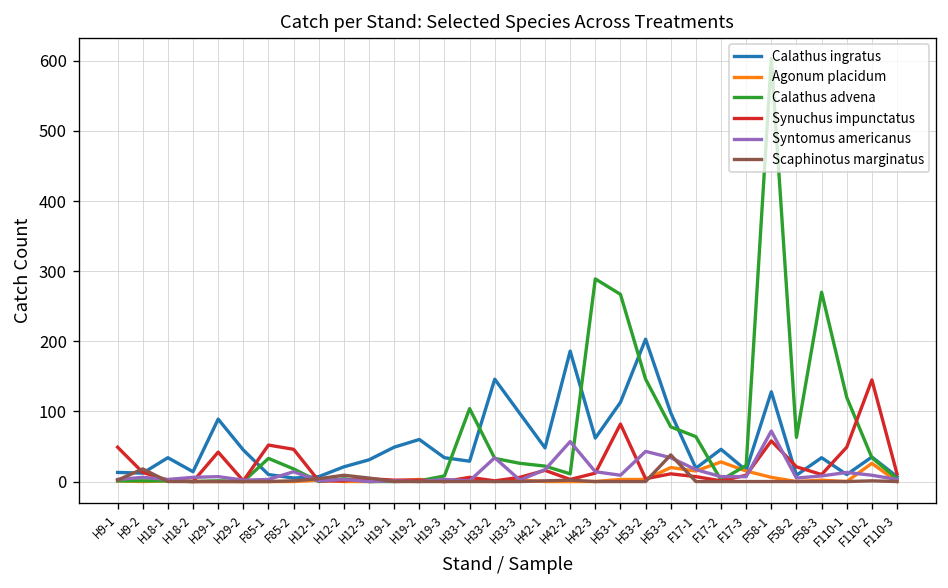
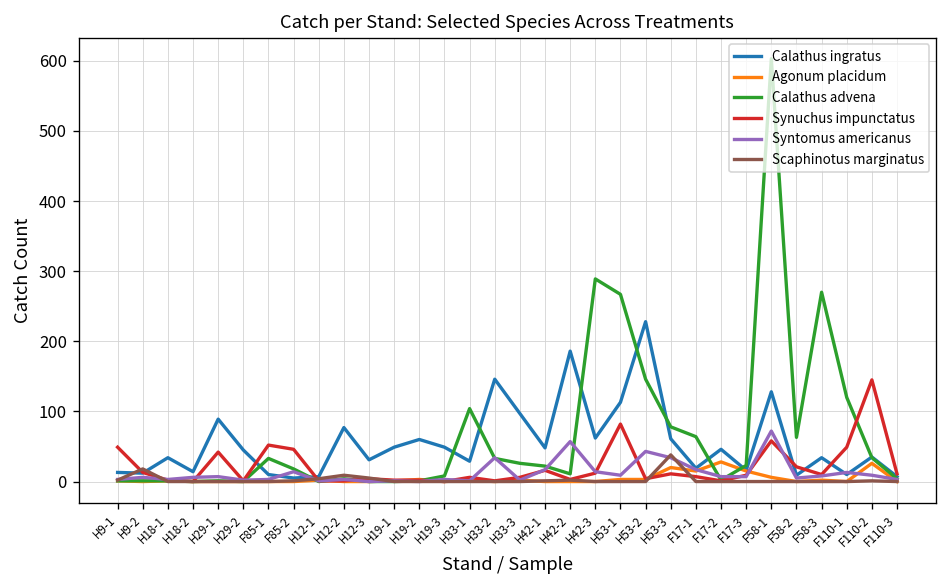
  {
    "Calathus ingratus": {
      "H9-1": 10,
      "H18-1": 30,
      "H18-2": 10,
      "H29-1": 90,
      "H29-2": 50,
      "F85-1": 10,
-     "H12-2": 20,
+     "H12-2": 80,
      "H12-3": 30,
      "H19-1": 50,
      "H19-2": 60,
-     "H19-3": 30,
+     "H19-3": 50,
      "H33-1": 30,
      "H33-2": 150,
      "H33-3": 100,
      "H42-1": 50,
      "H42-2": 190,
      "H42-3": 60,
      "H53-1": 110,
-     "H53-2": 200,
-     "H53-3": 100,
+     "H53-2": 230,
+     "H53-3": 60,
      "F17-2": 50,
      "F58-1": 130,
      "F58-3": 30
    },
    "Agonum placidum": {
      "H53-3": 20,
      "F17-2": 30,
      "F58-1": 10,
      "F110-2": 30
    },
    "Calathus advena": {
      "F85-1": 30,
      "H19-3": 10,
      "H33-1": 100,
      "H33-3": 30,
      "H42-1": 20,
      "H42-2": 10,
      "H42-3": 290,
      "H53-1": 270,
      "H53-2": 150,
      "H53-3": 80,
      "F17-1": 60,
      "F17-3": 20,
      "F58-2": 60,
      "F58-3": 270,
      "F110-1": 120
    },
    "Synuchus impunctatus": {
      "H9-1": 50,
      "H29-1": 40,
      "F85-1": 50,
      "F85-2": 50,
      "H53-1": 80,
      "H53-3": 10,
      "F17-1": 10,
      "F58-1": 60,
      "F58-2": 20,
      "F110-1": 50,
      "F110-2": 150
    },
    "Syntomus americanus": {
      "H9-2": 10,
      "H18-2": 10,
      "H29-1": 10,
      "H42-2": 60,
      "H53-1": 10,
      "H53-2": 40,
      "F17-2": 10,
      "F58-1": 70,
      "F110-2": 10
    },
    "Scaphinotus marginatus": {
      "H9-2": 20,
      "H12-2": 10,
      "F17-1": 0,
      "F17-3": 0,
      "F58-1": 0,
      "F110-2": 0
    }
  }
